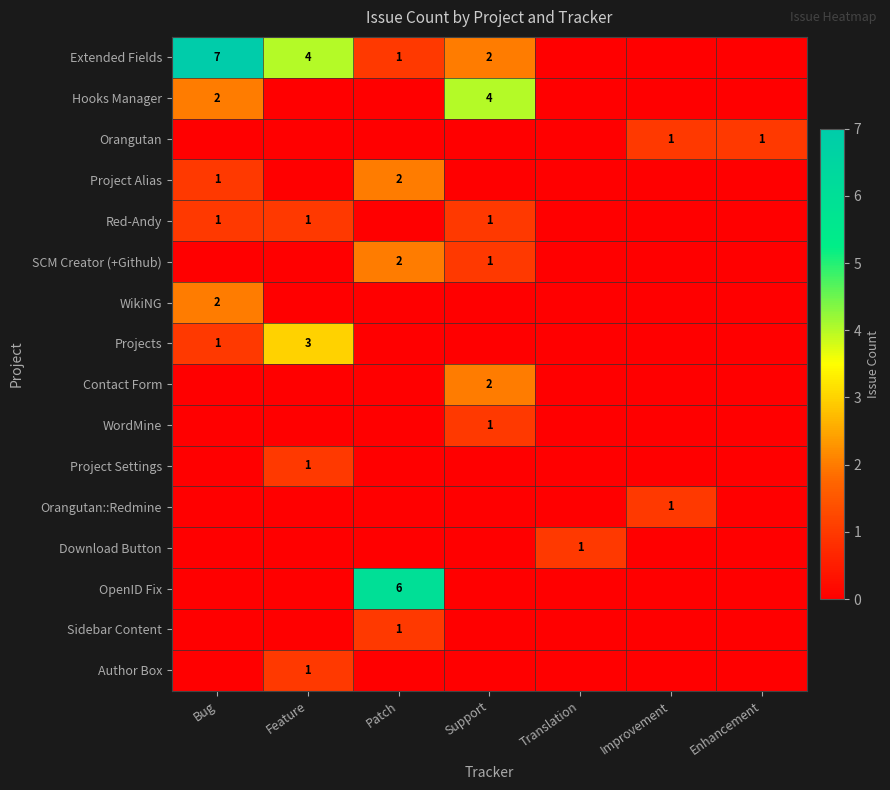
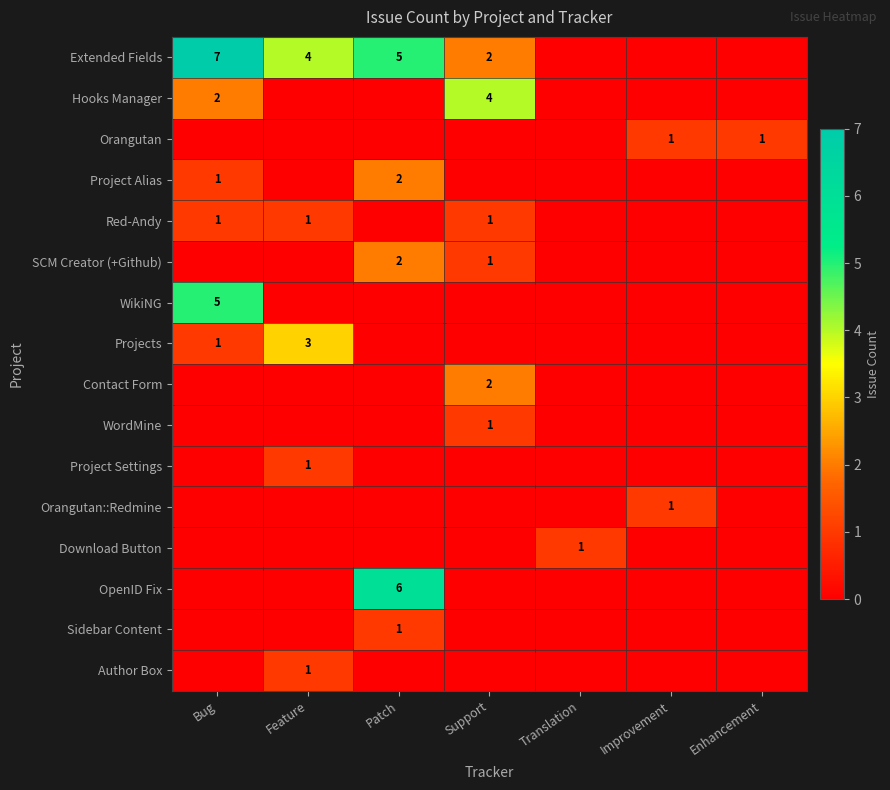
  {
    "Extended Fields": {
      "Bug": 7,
      "Feature": 4,
-     "Patch": 1,
+     "Patch": 5,
      "Support": 2
    },
    "Hooks Manager": {
      "Bug": 2,
      "Support": 4
    },
    "Orangutan": {
      "Improvement": 1,
      "Enhancement": 1
    },
    "Project Alias": {
      "Bug": 1,
      "Patch": 2
    },
    "Red-Andy": {
      "Bug": 1,
      "Feature": 1,
      "Support": 1
    },
    "SCM Creator (+Github)": {
      "Patch": 2,
      "Support": 1
    },
    "WikiNG": {
-     "Bug": 2
+     "Bug": 5
    },
    "Projects": {
      "Bug": 1,
      "Feature": 3
    },
    "Contact Form": {
      "Support": 2
    },
    "WordMine": {
      "Support": 1
    },
    "Project Settings": {
      "Feature": 1
    },
    "Orangutan::Redmine": {
      "Improvement": 1
    },
    "Download Button": {
      "Translation": 1
    },
    "OpenID Fix": {
      "Patch": 6
    },
    "Sidebar Content": {
      "Patch": 1
    },
    "Author Box": {
      "Feature": 1
    }
  }
